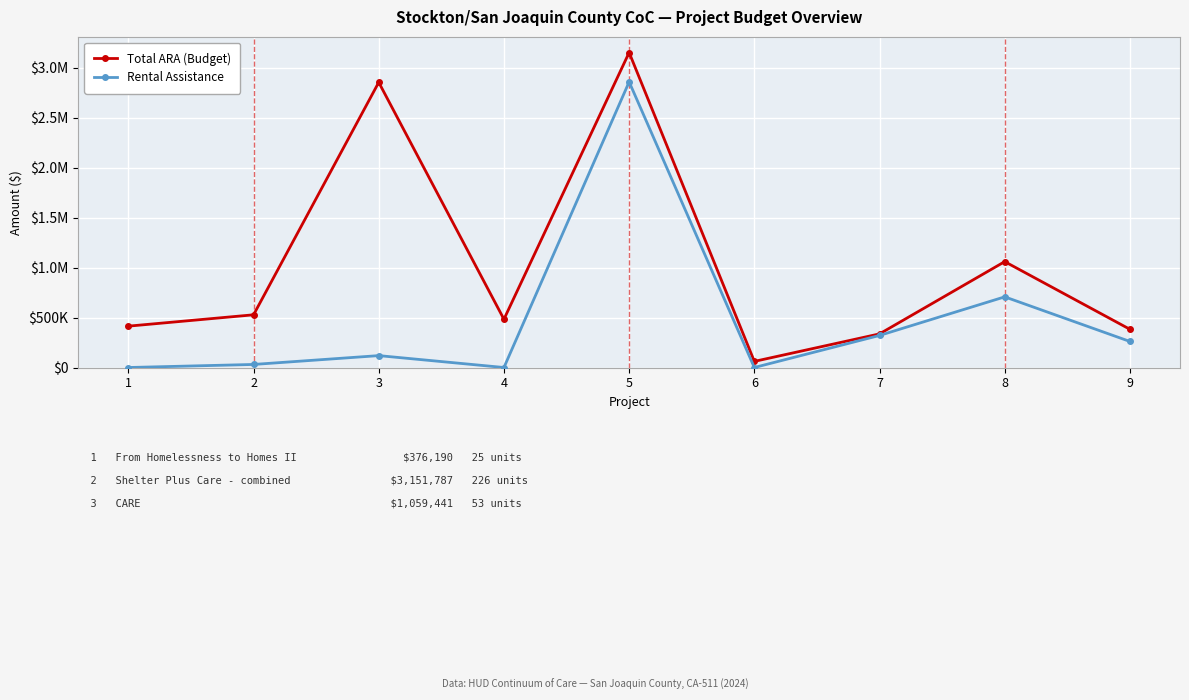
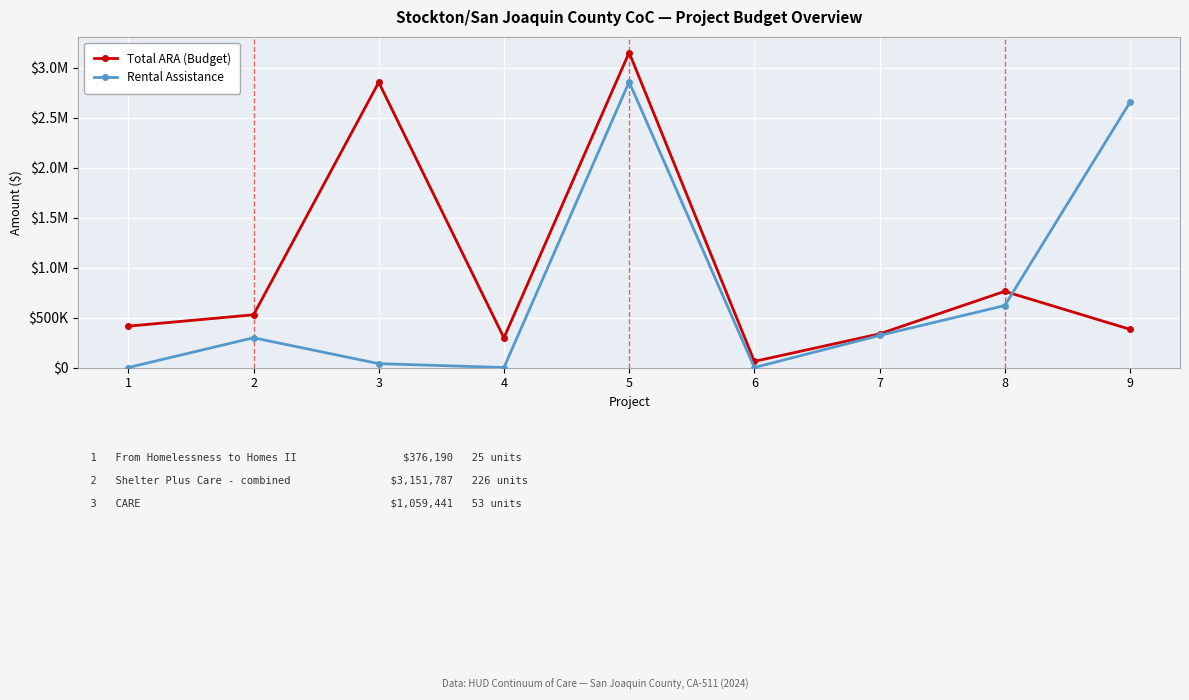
  {
    "Total ARA (Budget)": {
      "1": "$400000",
      "2": "$500000",
      "3": "$2900000",
-     "4": "$500000",
+     "4": "$300000",
      "5": "$3200000",
      "6": "$100000",
-     "8": "$1100000",
+     "8": "$800000",
      "9": "$400000"
    },
    "Rental Assistance": {
      "1": "$0",
-     "2": "$0",
-     "3": "$100000",
+     "2": "$300000",
+     "3": "$0",
      "4": "$0",
      "5": "$2900000",
      "6": "$0",
-     "8": "$700000",
-     "9": "$300000"
+     "8": "$600000",
+     "9": "$2700000"
    }
  }
